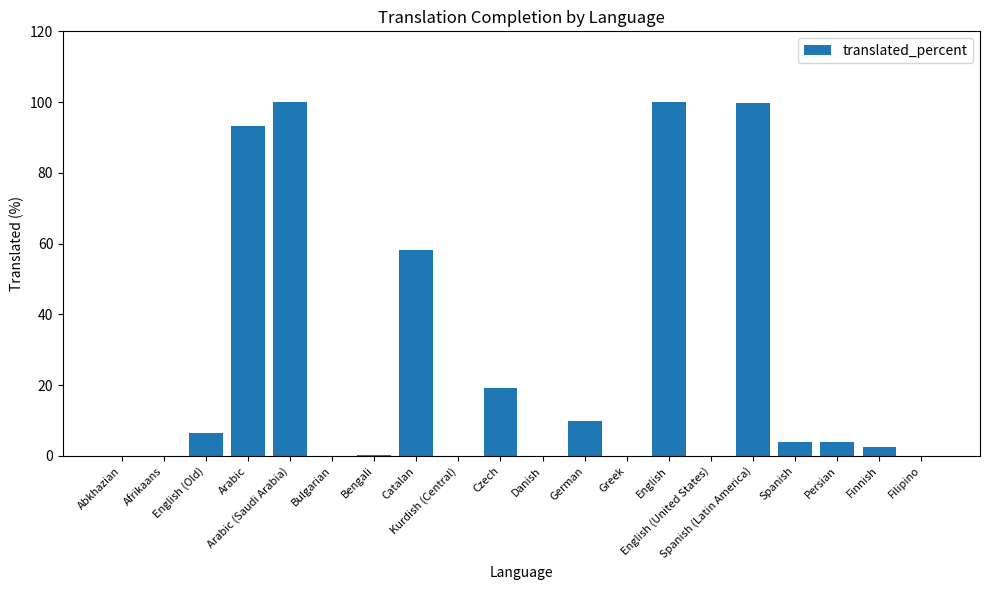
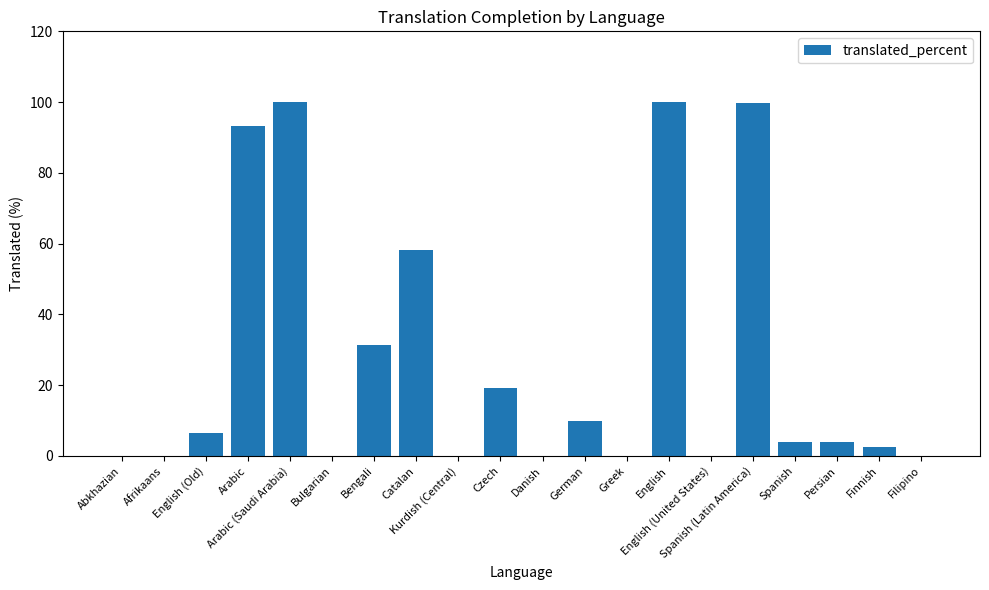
  {
    "Abkhazian": 0,
    "Afrikaans": 0,
    "English (Old)": 7,
    "Arabic": 93,
    "Arabic (Saudi Arabia)": 100,
    "Bulgarian": 0,
-   "Bengali": 0,
+   "Bengali": 31,
    "Catalan": 58,
    "Kurdish (Central)": 0,
    "Czech": 19,
    "Danish": 0,
    "German": 10,
    "Greek": 0,
    "English": 100,
    "Spanish (Latin America)": 100,
    "Spanish": 4,
    "Persian": 4,
    "Finnish": 3
  }
